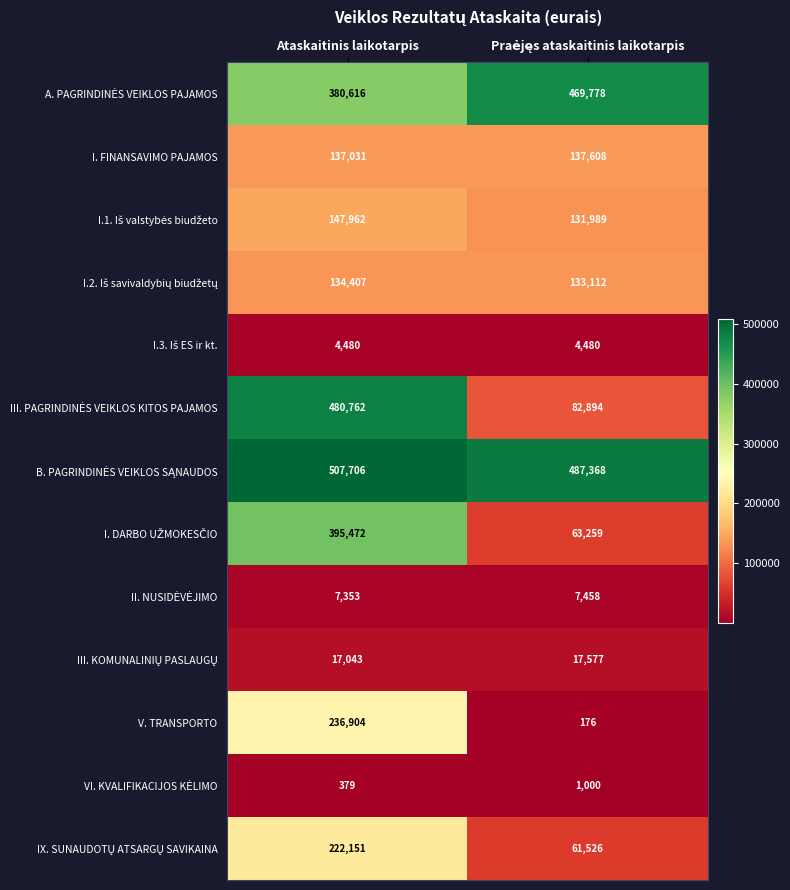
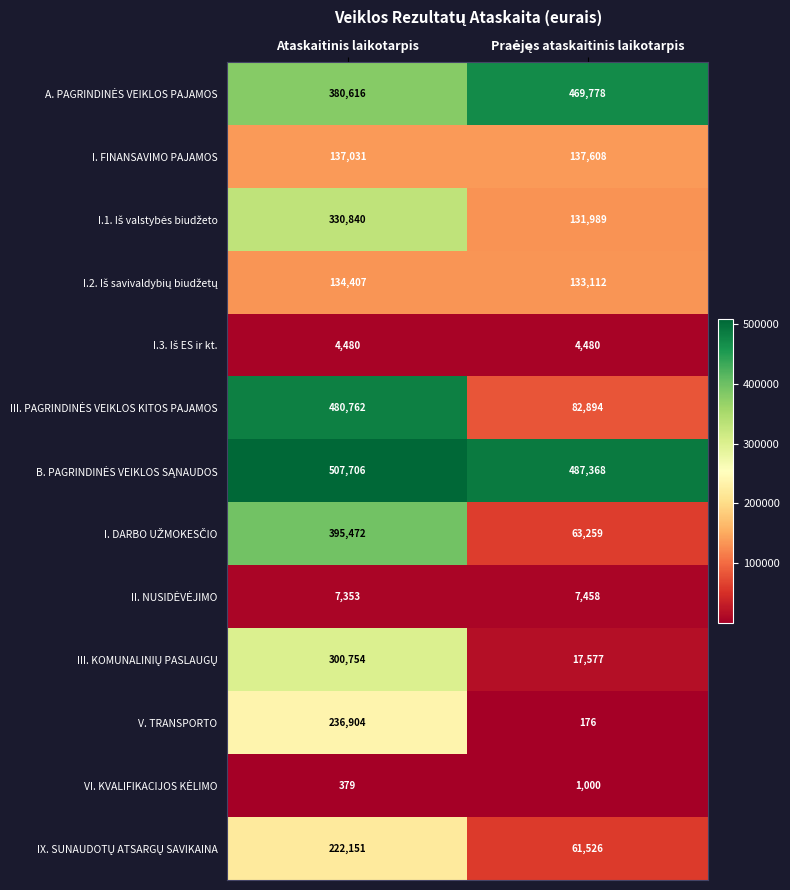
  {
    "A. PAGRINDINĖS VEIKLOS PAJAMOS": {
      "Ataskaitinis laikotarpis": "380,616",
      "Praėjęs ataskaitinis laikotarpis": "469,778"
    },
    "I. FINANSAVIMO PAJAMOS": {
      "Ataskaitinis laikotarpis": "137,031",
      "Praėjęs ataskaitinis laikotarpis": "137,608"
    },
    "I.1. Iš valstybės biudžeto": {
-     "Ataskaitinis laikotarpis": "147,962",
+     "Ataskaitinis laikotarpis": "330,840",
      "Praėjęs ataskaitinis laikotarpis": "131,989"
    },
    "I.2. Iš savivaldybių biudžetų": {
      "Ataskaitinis laikotarpis": "134,407",
      "Praėjęs ataskaitinis laikotarpis": "133,112"
    },
    "I.3. Iš ES ir kt.": {
      "Ataskaitinis laikotarpis": "4,480",
      "Praėjęs ataskaitinis laikotarpis": "4,480"
    },
    "III. PAGRINDINĖS VEIKLOS KITOS PAJAMOS": {
      "Ataskaitinis laikotarpis": "480,762",
      "Praėjęs ataskaitinis laikotarpis": "82,894"
    },
    "B. PAGRINDINĖS VEIKLOS SĄNAUDOS": {
      "Ataskaitinis laikotarpis": "507,706",
      "Praėjęs ataskaitinis laikotarpis": "487,368"
    },
    "I. DARBO UŽMOKESČIO": {
      "Ataskaitinis laikotarpis": "395,472",
      "Praėjęs ataskaitinis laikotarpis": "63,259"
    },
    "II. NUSIDĖVĖJIMO": {
      "Ataskaitinis laikotarpis": "7,353",
      "Praėjęs ataskaitinis laikotarpis": "7,458"
    },
    "III. KOMUNALINIŲ PASLAUGŲ": {
-     "Ataskaitinis laikotarpis": "17,043",
+     "Ataskaitinis laikotarpis": "300,754",
      "Praėjęs ataskaitinis laikotarpis": "17,577"
    },
    "V. TRANSPORTO": {
      "Ataskaitinis laikotarpis": "236,904",
      "Praėjęs ataskaitinis laikotarpis": "176"
    },
    "VI. KVALIFIKACIJOS KĖLIMO": {
      "Ataskaitinis laikotarpis": "379",
      "Praėjęs ataskaitinis laikotarpis": "1,000"
    },
    "IX. SUNAUDOTŲ ATSARGŲ SAVIKAINA": {
      "Ataskaitinis laikotarpis": "222,151",
      "Praėjęs ataskaitinis laikotarpis": "61,526"
    }
  }
